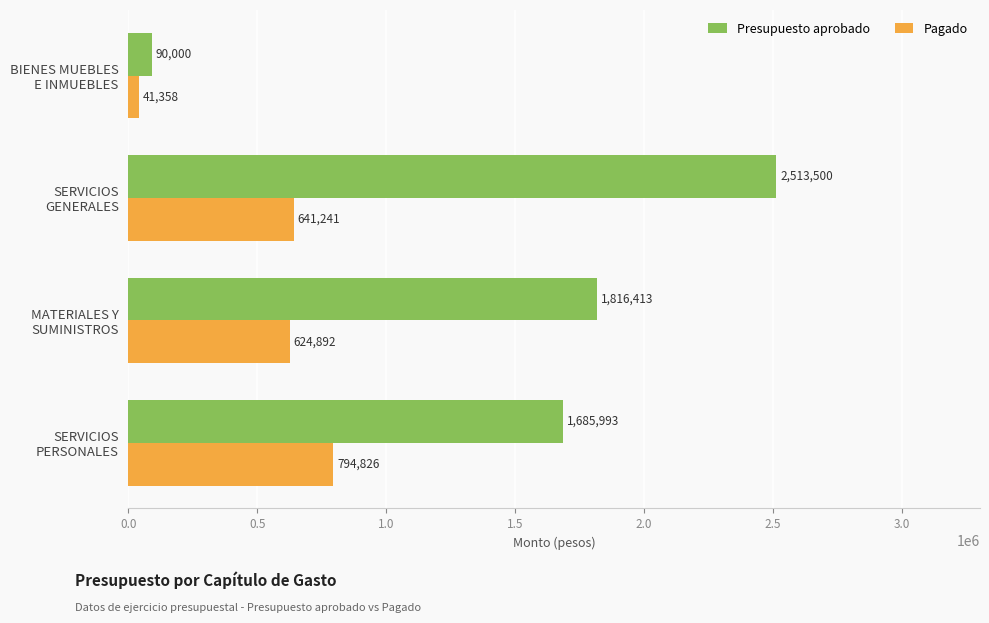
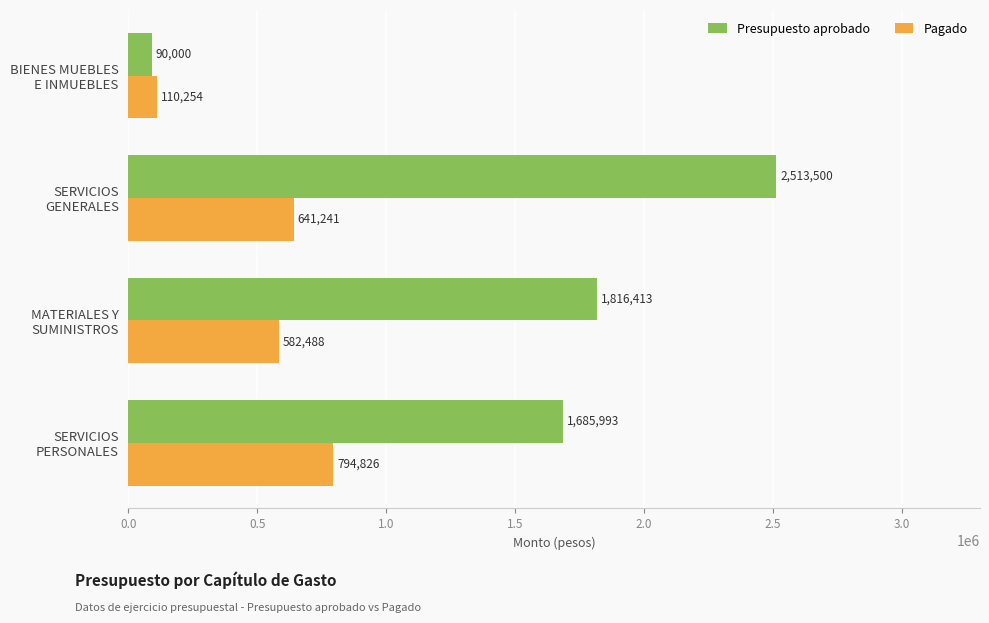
  {
    "Presupuesto aprobado": {
      "BIENES MUEBLES E INMUEBLES": "90,000",
      "SERVICIOS GENERALES": "2,513,500",
      "MATERIALES Y SUMINISTROS": "1,816,413",
      "SERVICIOS PERSONALES": "1,685,993"
    },
    "Pagado": {
-     "BIENES MUEBLES E INMUEBLES": "41,358",
+     "BIENES MUEBLES E INMUEBLES": "110,254",
      "SERVICIOS GENERALES": "641,241",
-     "MATERIALES Y SUMINISTROS": "624,892",
+     "MATERIALES Y SUMINISTROS": "582,488",
      "SERVICIOS PERSONALES": "794,826"
    }
  }
